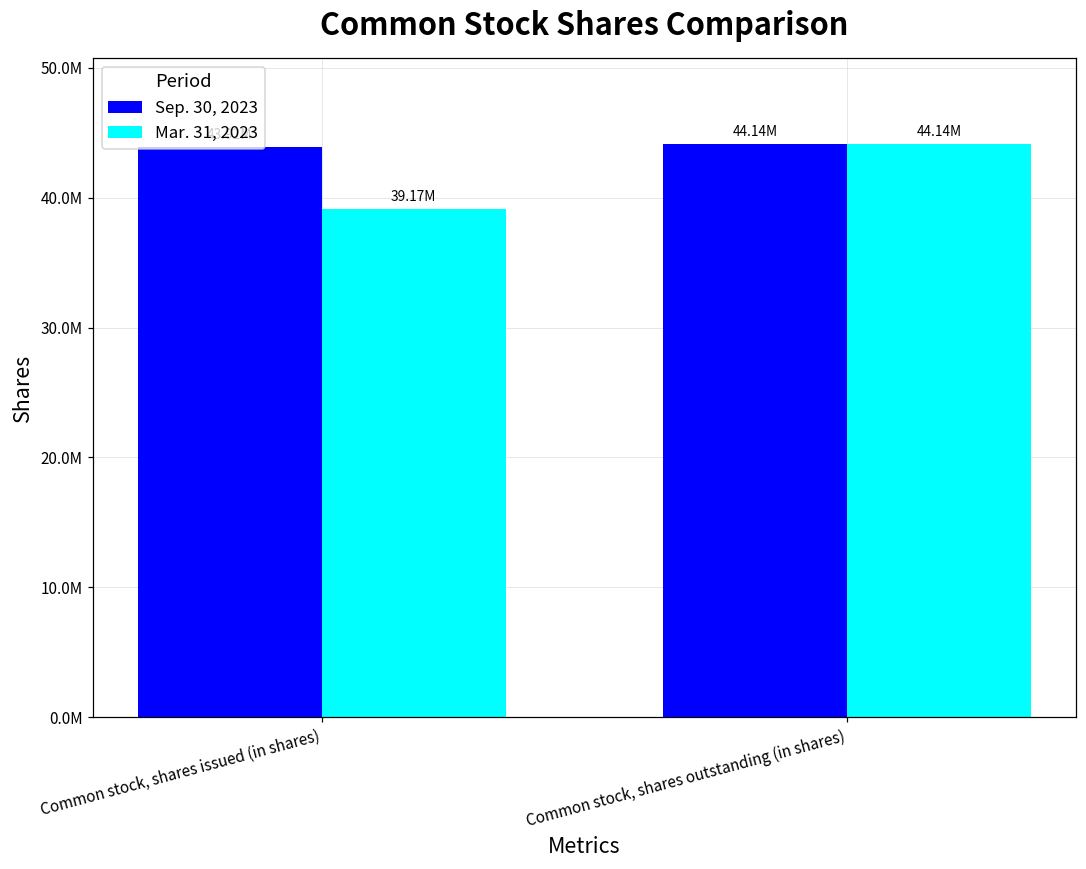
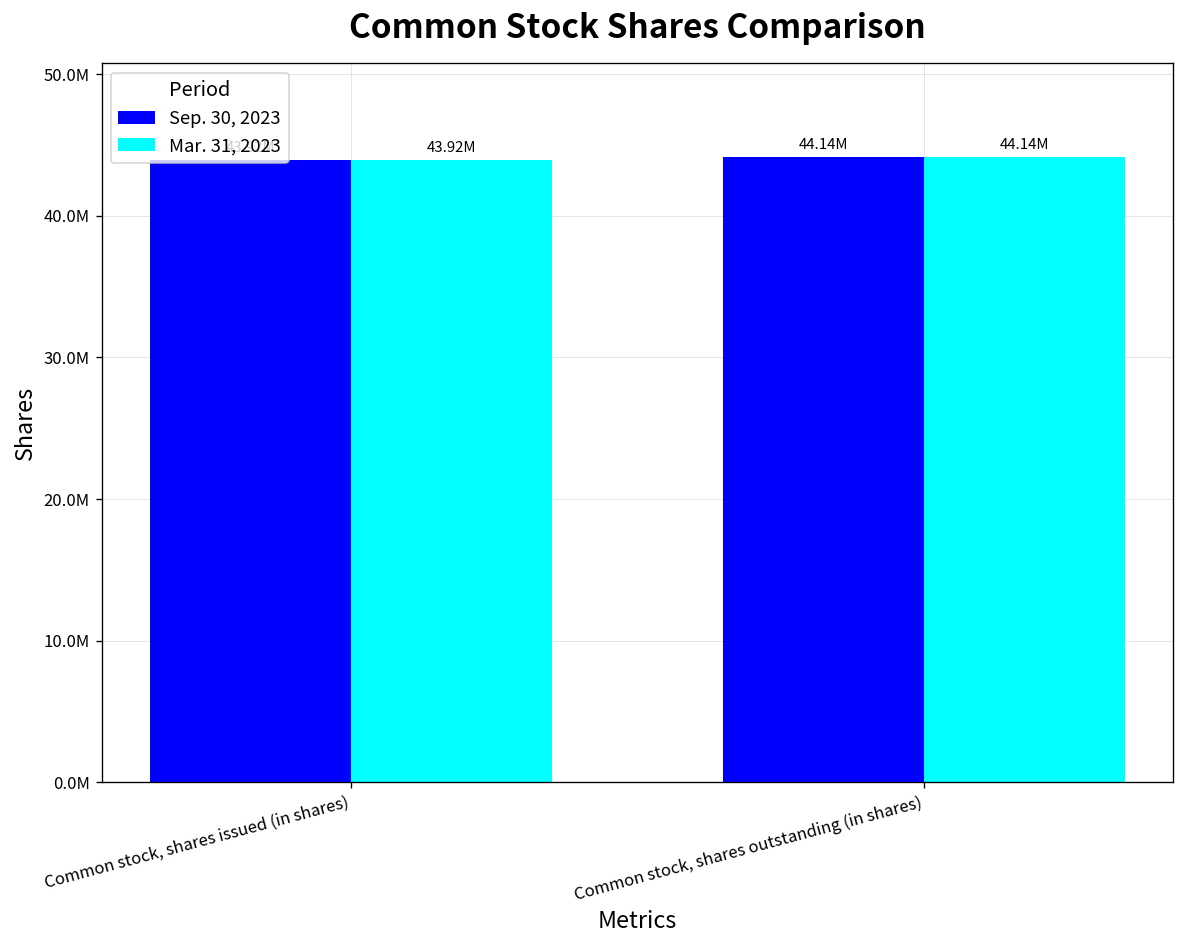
  {
    "Sep. 30, 2023": {
      "Common stock, shares outstanding (in shares)": "44.14M"
    },
    "Mar. 31, 2023": {
-     "Common stock, shares issued (in shares)": "39.17M",
+     "Common stock, shares issued (in shares)": "43.92M",
      "Common stock, shares outstanding (in shares)": "44.14M"
    }
  }
